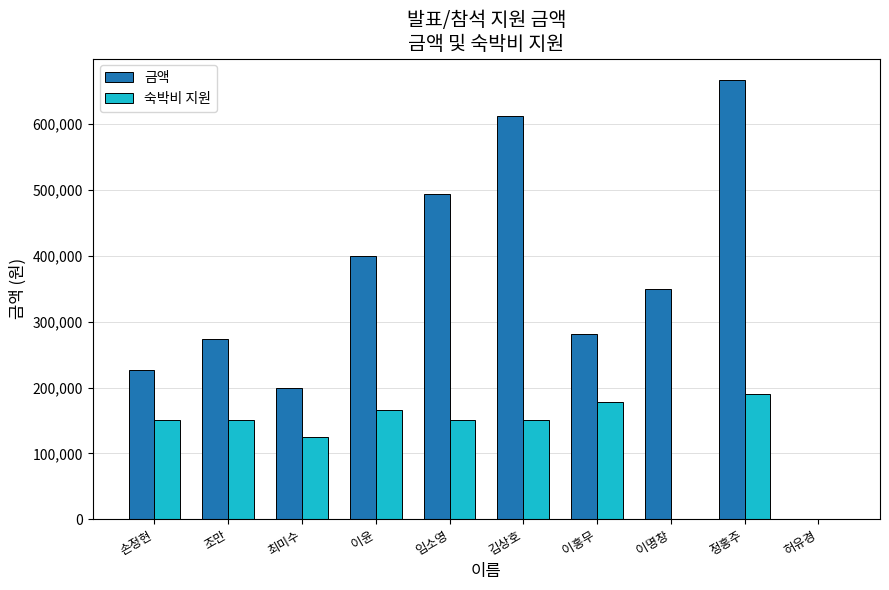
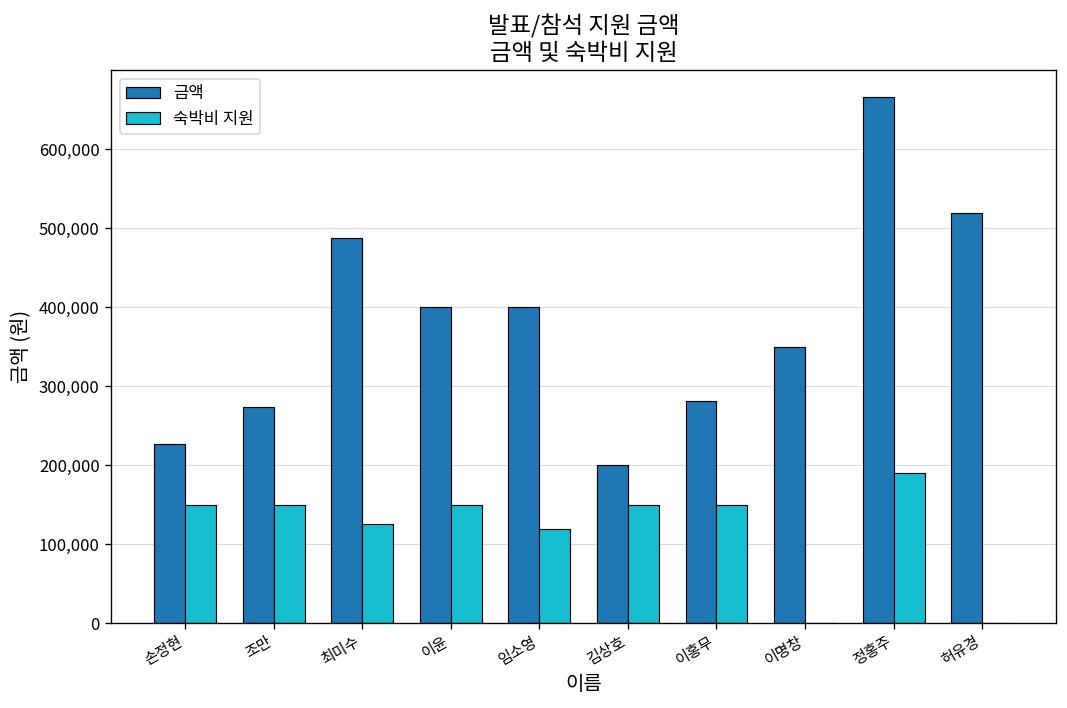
  {
    "금액": {
      "손정현": "230,000",
      "조만": "270,000",
-     "최미수": "200,000",
+     "최미수": "490,000",
      "이윤": "400,000",
-     "임소영": "490,000",
-     "김상호": "610,000",
+     "임소영": "400,000",
+     "김상호": "200,000",
      "이홍무": "280,000",
      "이명창": "350,000",
      "정홍주": "670,000",
-     "허유경": "0"
+     "허유경": "520,000"
    },
    "숙박비 지원": {
      "손정현": "150,000",
      "조만": "150,000",
      "최미수": "130,000",
-     "이윤": "170,000",
-     "임소영": "150,000",
+     "이윤": "150,000",
+     "임소영": "120,000",
      "김상호": "150,000",
-     "이홍무": "180,000",
+     "이홍무": "150,000",
      "이명창": "0",
      "정홍주": "190,000",
      "허유경": "0"
    }
  }
